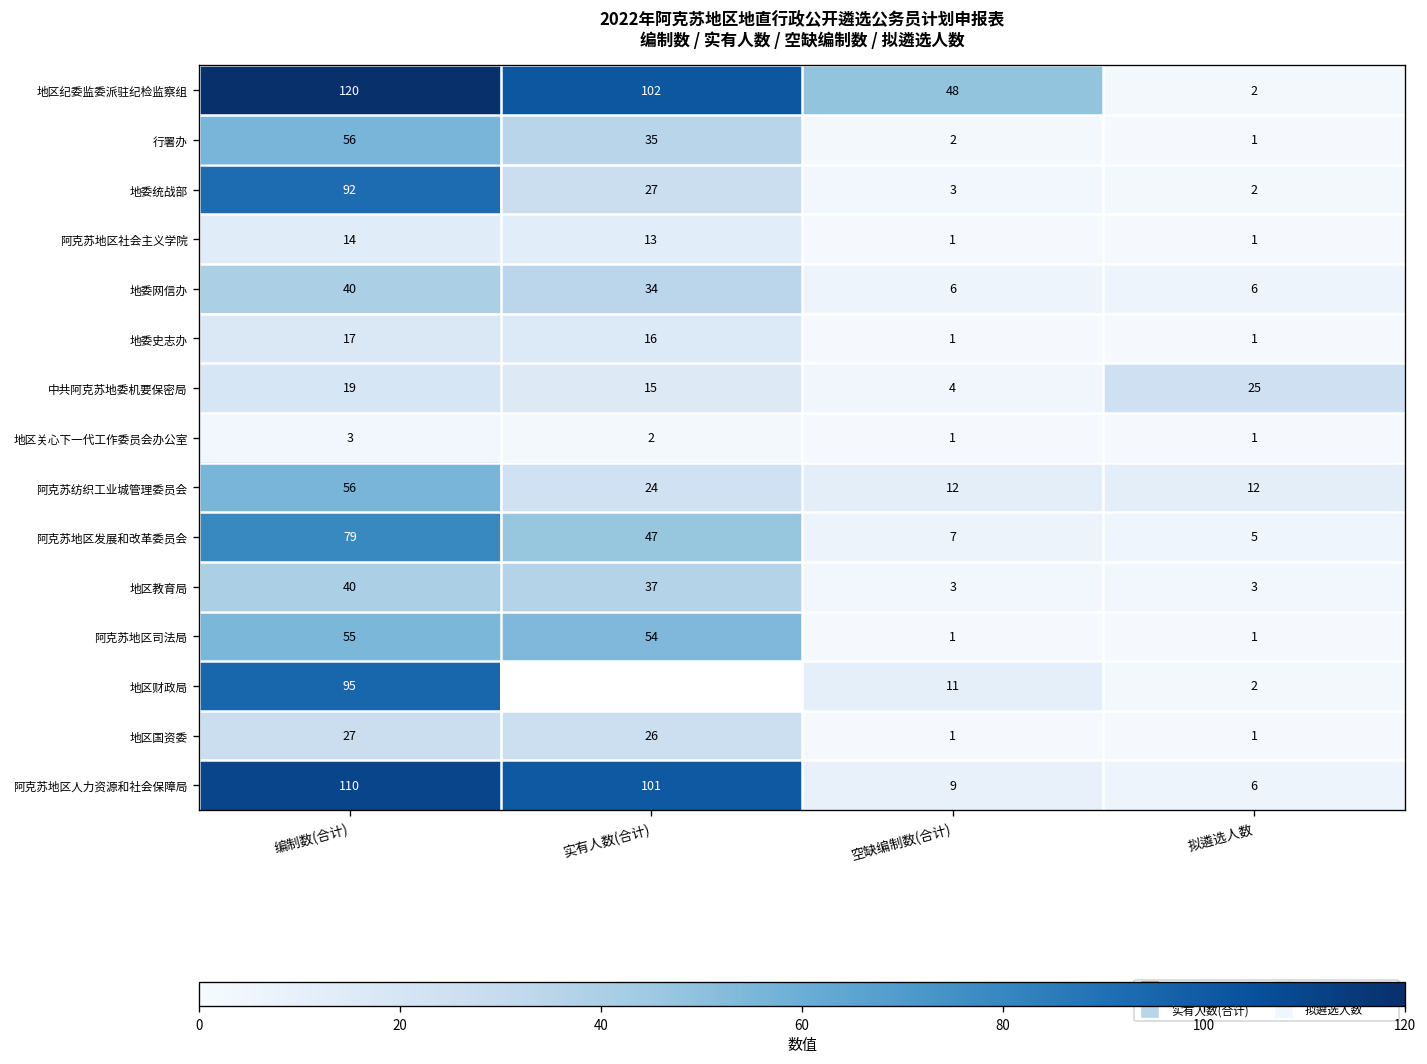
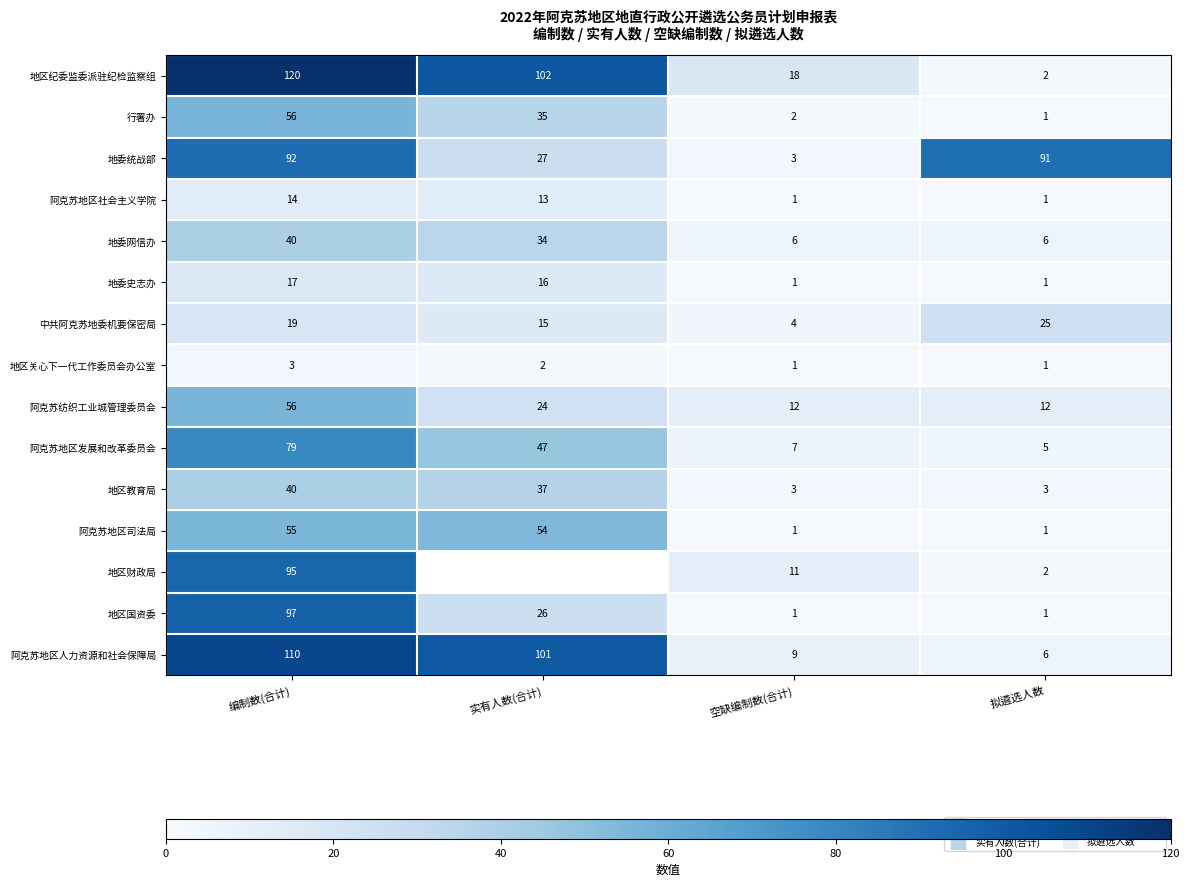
  {
    "地区纪委监委派驻纪检监察组": {
      "编制数(合计)": 120,
      "实有人数(合计)": 102,
-     "空缺编制数(合计)": 48,
+     "空缺编制数(合计)": 18,
      "拟遴选人数": 2
    },
    "行署办": {
      "编制数(合计)": 56,
      "实有人数(合计)": 35,
      "空缺编制数(合计)": 2,
      "拟遴选人数": 1
    },
    "地委统战部": {
      "编制数(合计)": 92,
      "实有人数(合计)": 27,
      "空缺编制数(合计)": 3,
-     "拟遴选人数": 2
+     "拟遴选人数": 91
    },
    "阿克苏地区社会主义学院": {
      "编制数(合计)": 14,
      "实有人数(合计)": 13,
      "空缺编制数(合计)": 1,
      "拟遴选人数": 1
    },
    "地委网信办": {
      "编制数(合计)": 40,
      "实有人数(合计)": 34,
      "空缺编制数(合计)": 6,
      "拟遴选人数": 6
    },
    "地委史志办": {
      "编制数(合计)": 17,
      "实有人数(合计)": 16,
      "空缺编制数(合计)": 1,
      "拟遴选人数": 1
    },
    "中共阿克苏地委机要保密局": {
      "编制数(合计)": 19,
      "实有人数(合计)": 15,
      "空缺编制数(合计)": 4,
      "拟遴选人数": 25
    },
    "地区关心下一代工作委员会办公室": {
      "编制数(合计)": 3,
      "实有人数(合计)": 2,
      "空缺编制数(合计)": 1,
      "拟遴选人数": 1
    },
    "阿克苏纺织工业城管理委员会": {
      "编制数(合计)": 56,
      "实有人数(合计)": 24,
      "空缺编制数(合计)": 12,
      "拟遴选人数": 12
    },
    "阿克苏地区发展和改革委员会": {
      "编制数(合计)": 79,
      "实有人数(合计)": 47,
      "空缺编制数(合计)": 7,
      "拟遴选人数": 5
    },
    "地区教育局": {
      "编制数(合计)": 40,
      "实有人数(合计)": 37,
      "空缺编制数(合计)": 3,
      "拟遴选人数": 3
    },
    "阿克苏地区司法局": {
      "编制数(合计)": 55,
      "实有人数(合计)": 54,
      "空缺编制数(合计)": 1,
      "拟遴选人数": 1
    },
    "地区财政局": {
      "编制数(合计)": 95,
      "空缺编制数(合计)": 11,
      "拟遴选人数": 2
    },
    "地区国资委": {
-     "编制数(合计)": 27,
+     "编制数(合计)": 97,
      "实有人数(合计)": 26,
      "空缺编制数(合计)": 1,
      "拟遴选人数": 1
    },
    "阿克苏地区人力资源和社会保障局": {
      "编制数(合计)": 110,
      "实有人数(合计)": 101,
      "空缺编制数(合计)": 9,
      "拟遴选人数": 6
    }
  }
